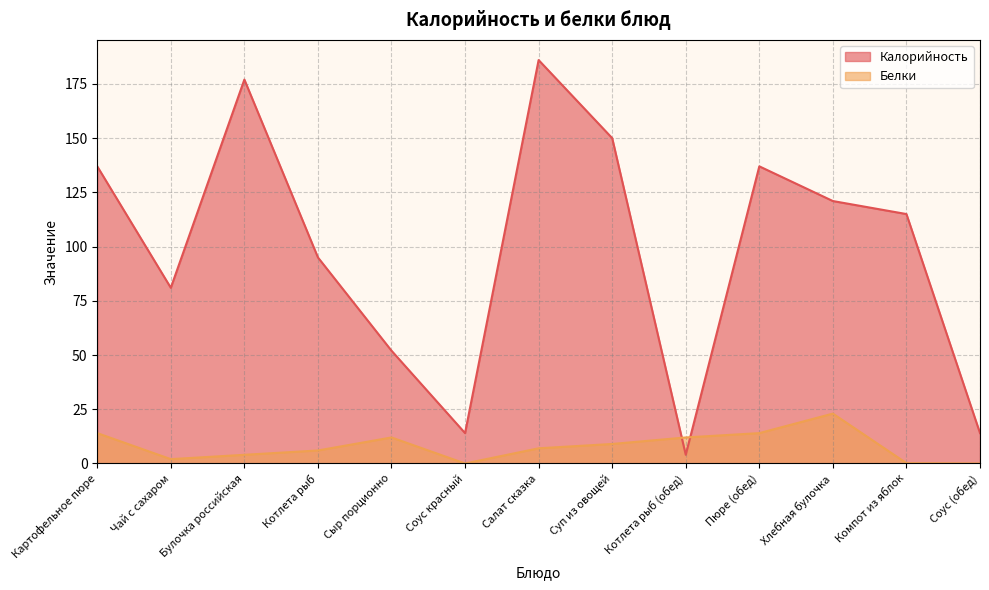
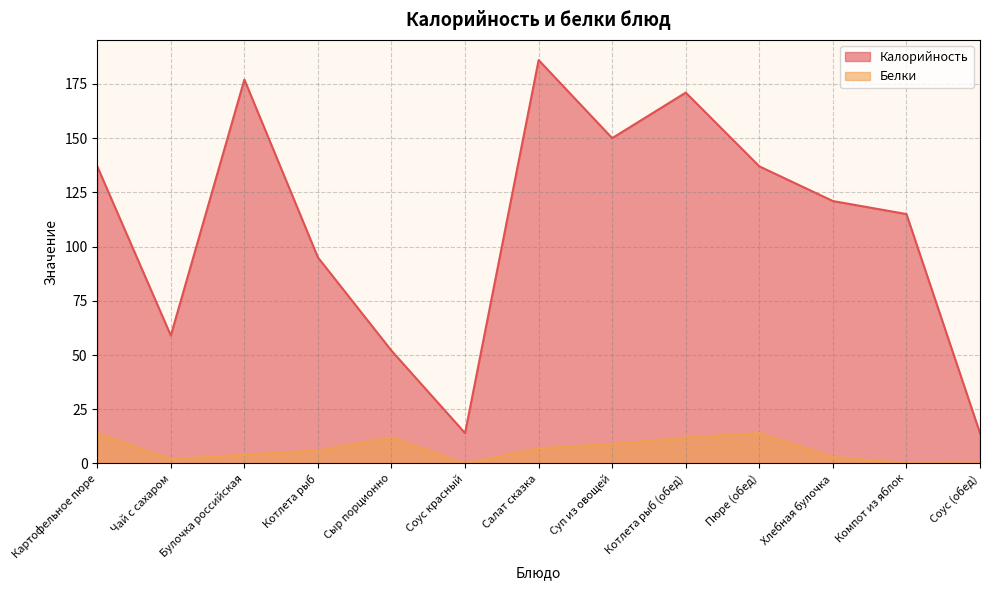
  {
    "Калорийность": {
      "Картофельное пюре": 137,
-     "Чай с сахаром": 81,
+     "Чай с сахаром": 59,
      "Булочка российская": 177,
      "Котлета рыб": 95,
      "Сыр порционно": 52,
      "Соус красный": 14,
      "Салат сказка": 186,
      "Суп из овощей": 150,
-     "Котлета рыб (обед)": 4,
+     "Котлета рыб (обед)": 171,
      "Пюре (обед)": 137,
      "Хлебная булочка": 121,
      "Компот из яблок": 115,
      "Соус (обед)": 14
    },
    "Белки": {
      "Картофельное пюре": 14,
      "Чай с сахаром": 2,
      "Булочка российская": 4,
      "Котлета рыб": 6,
      "Сыр порционно": 12,
      "Соус красный": 0,
      "Салат сказка": 7,
      "Суп из овощей": 9,
      "Котлета рыб (обед)": 12,
      "Пюре (обед)": 14,
-     "Хлебная булочка": 23,
+     "Хлебная булочка": 3,
      "Компот из яблок": 0,
      "Соус (обед)": 0
    }
  }
